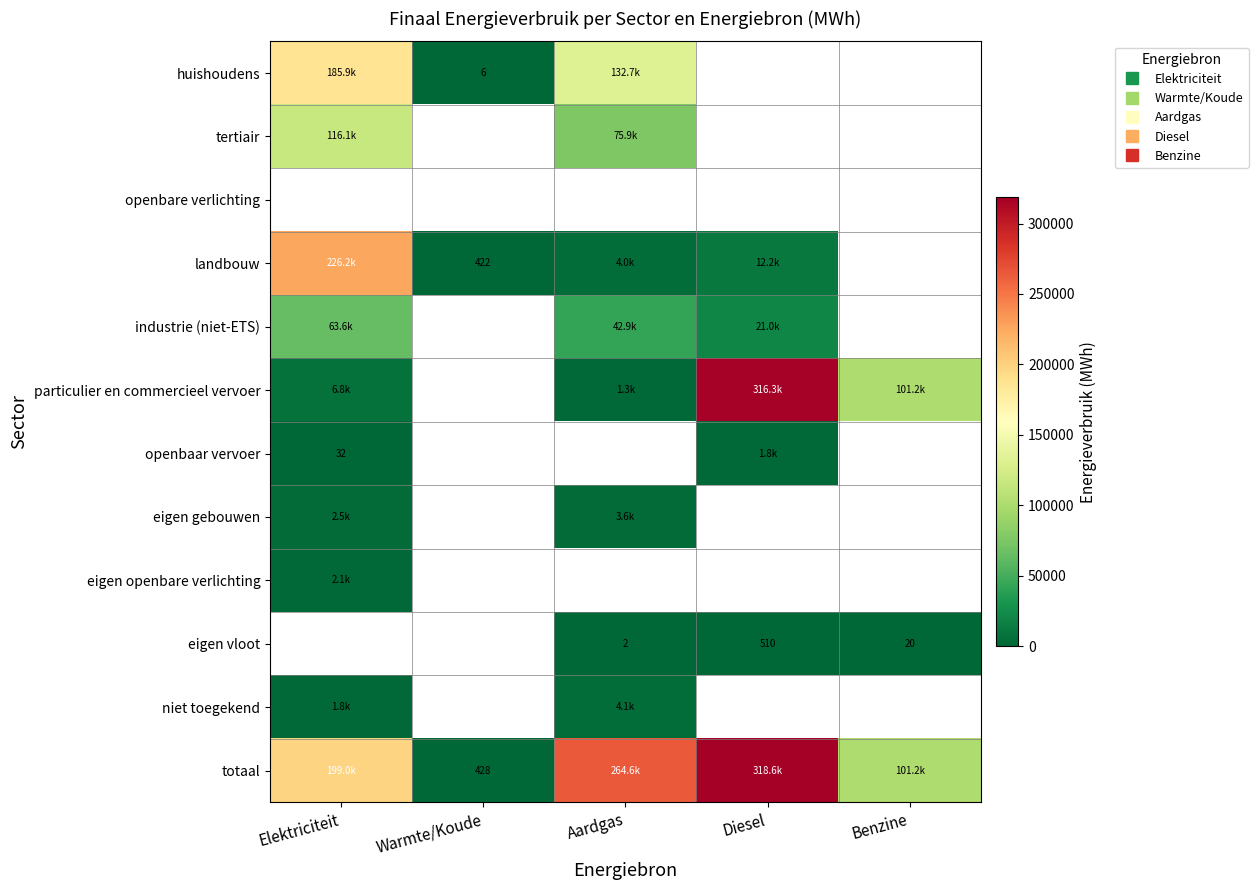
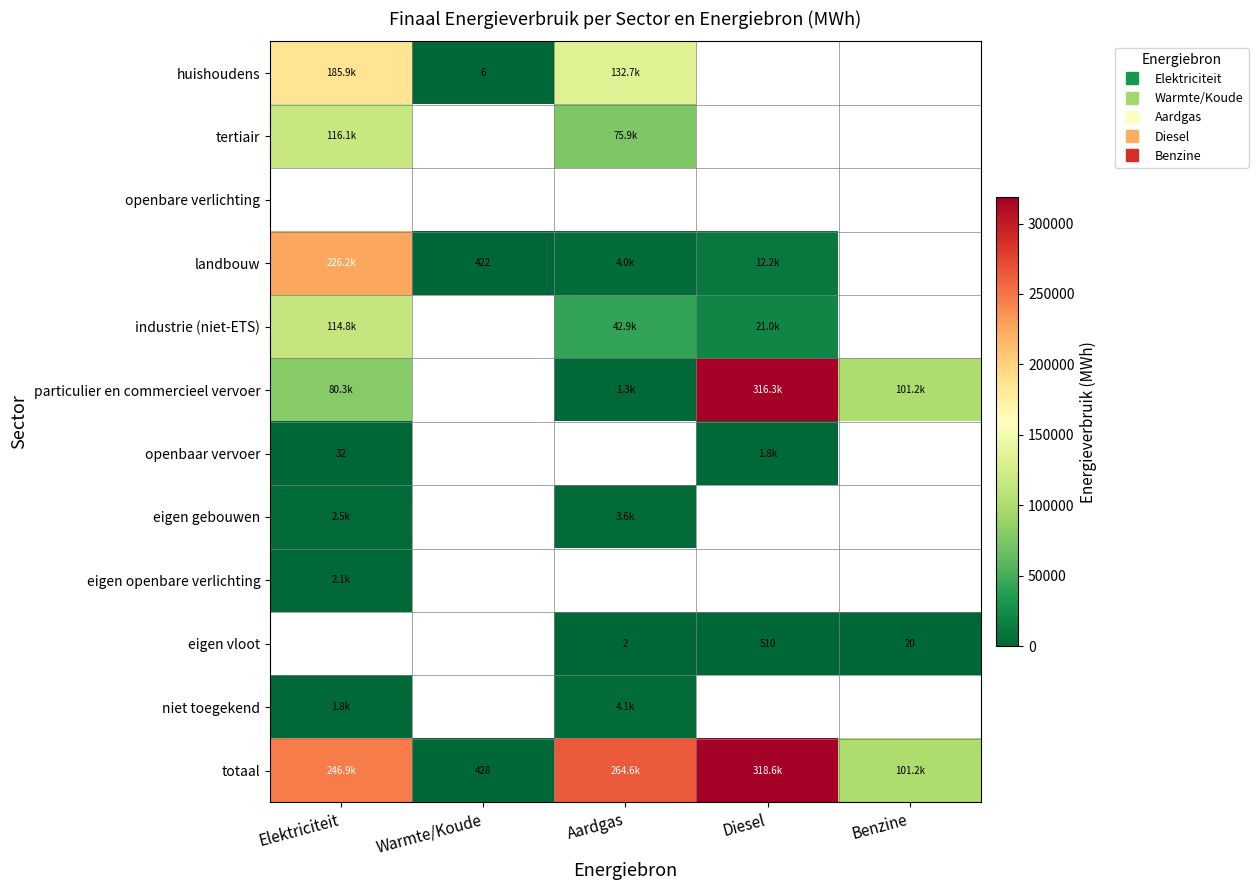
  {
    "huishoudens": {
      "Elektriciteit": "185.9k",
      "Warmte/Koude": "6",
      "Aardgas": "132.7k"
    },
    "tertiair": {
      "Elektriciteit": "116.1k",
      "Aardgas": "75.9k"
    },
    "landbouw": {
      "Elektriciteit": "226.2k",
      "Warmte/Koude": "422",
      "Aardgas": "4.0k",
      "Diesel": "12.2k"
    },
    "industrie (niet-ETS)": {
-     "Elektriciteit": "63.6k",
+     "Elektriciteit": "114.8k",
      "Aardgas": "42.9k",
      "Diesel": "21.0k"
    },
    "particulier en commercieel vervoer": {
-     "Elektriciteit": "6.8k",
+     "Elektriciteit": "80.3k",
      "Aardgas": "1.3k",
      "Diesel": "316.3k",
      "Benzine": "101.2k"
    },
    "openbaar vervoer": {
      "Elektriciteit": "32",
      "Diesel": "1.8k"
    },
    "eigen gebouwen": {
      "Elektriciteit": "2.5k",
      "Aardgas": "3.6k"
    },
    "eigen openbare verlichting": {
      "Elektriciteit": "2.1k"
    },
    "eigen vloot": {
      "Aardgas": "2",
      "Diesel": "510",
      "Benzine": "20"
    },
    "niet toegekend": {
      "Elektriciteit": "1.8k",
      "Aardgas": "4.1k"
    },
    "totaal": {
-     "Elektriciteit": "199.0k",
+     "Elektriciteit": "246.9k",
      "Warmte/Koude": "428",
      "Aardgas": "264.6k",
      "Diesel": "318.6k",
      "Benzine": "101.2k"
    }
  }
